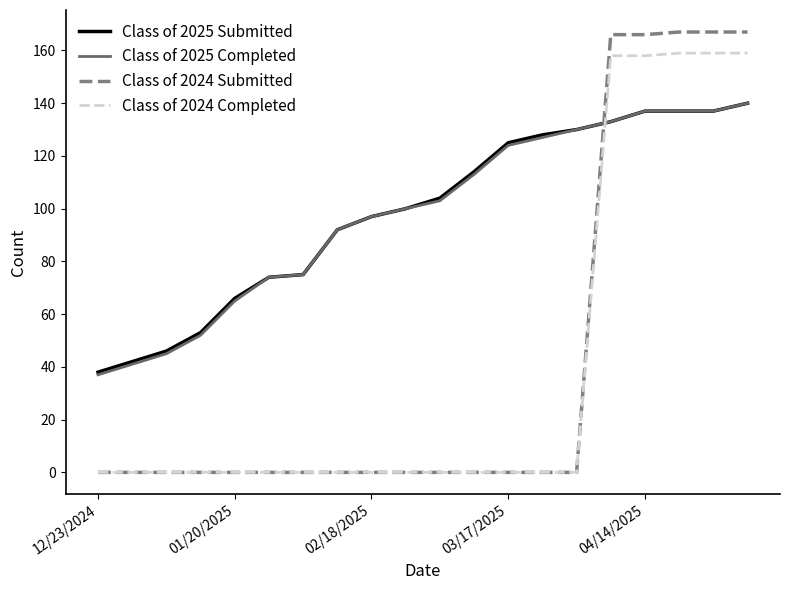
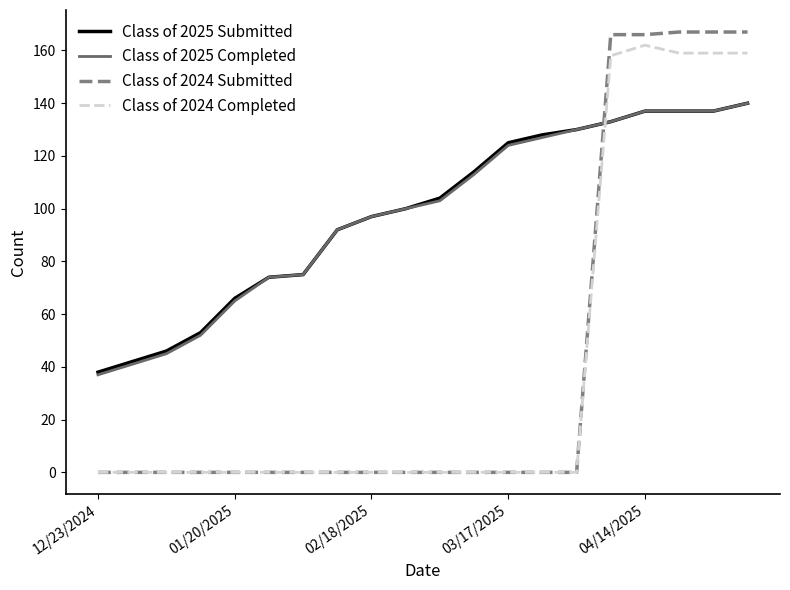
  {
    "Class of 2025 Submitted": {
      "12/23/2024": 38,
      "01/20/2025": 66,
      "03/17/2025": 125
    },
    "Class of 2024 Completed": {
-     "04/14/2025": 158
+     "04/14/2025": 162
    }
  }
